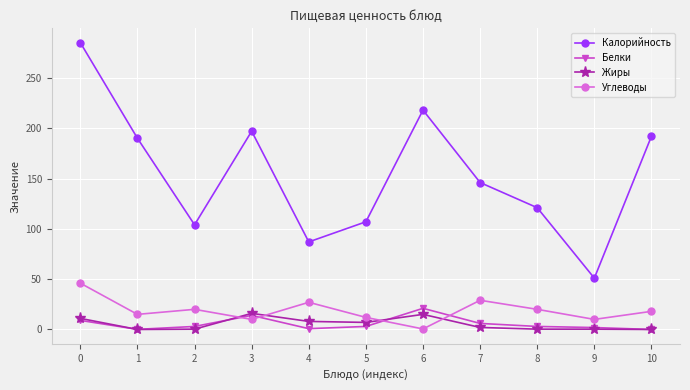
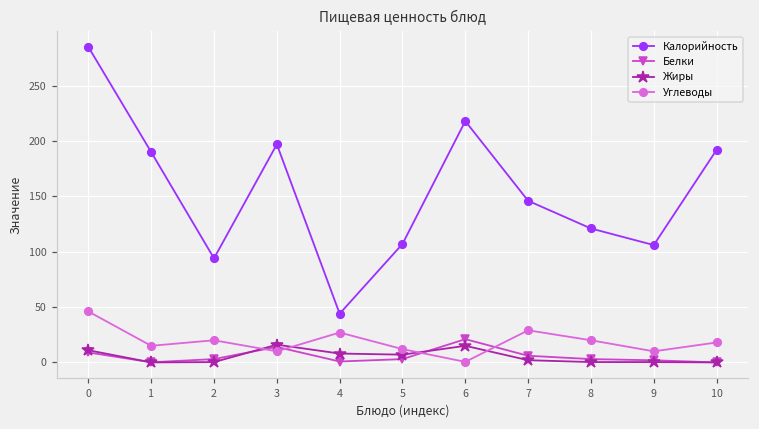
  {
    "Калорийность": {
      "0": 285,
      "1": 190,
-     "2": 104,
+     "2": 94,
      "3": 197,
-     "4": 87,
+     "4": 44,
      "5": 107,
      "6": 218,
      "7": 146,
      "8": 121,
-     "9": 51,
+     "9": 106,
      "10": 192
    }
  }
